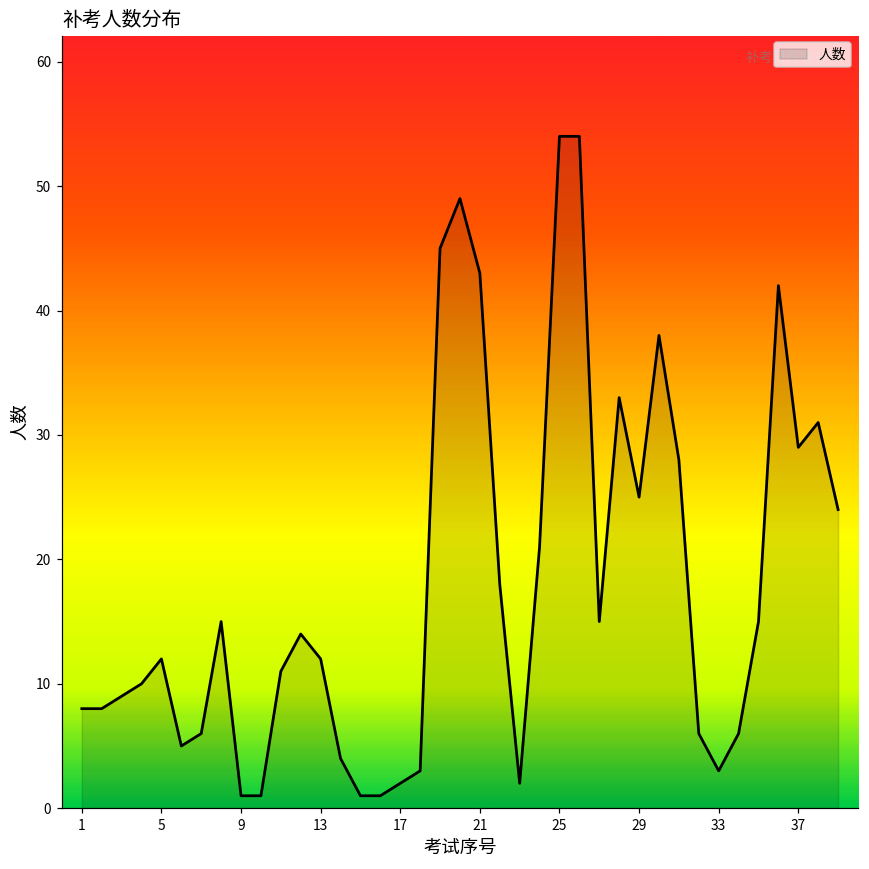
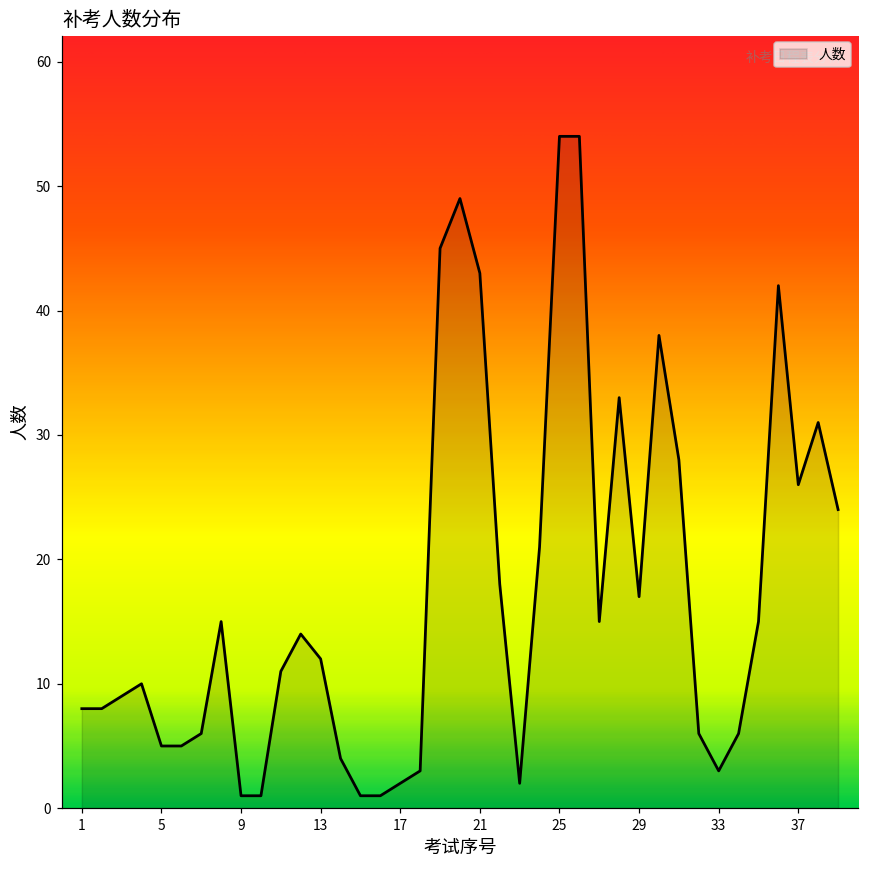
  {
    "1": 8,
-   "5": 12,
+   "5": 5,
    "9": 1,
    "13": 12,
    "17": 2,
    "21": 43,
    "25": 54,
-   "29": 25,
+   "29": 17,
    "33": 3,
-   "37": 29
+   "37": 26
  }
